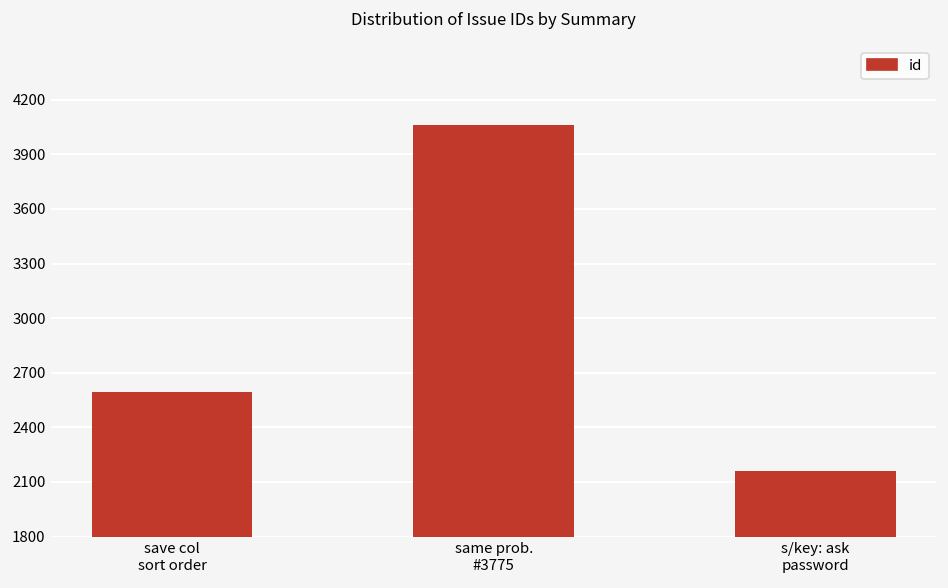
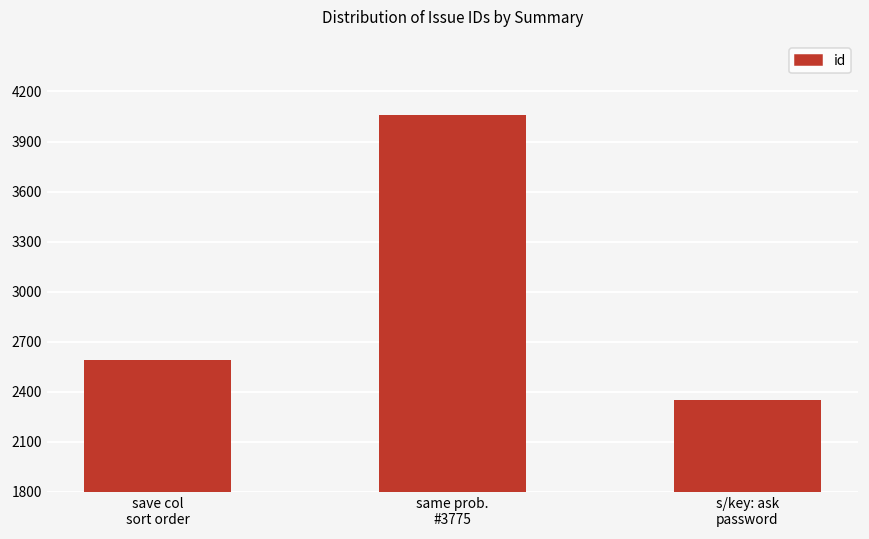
  {
    "save col sort order": 2590,
    "same prob. #3775": 4060,
-   "s/key: ask password": 2160
+   "s/key: ask password": 2350
  }
